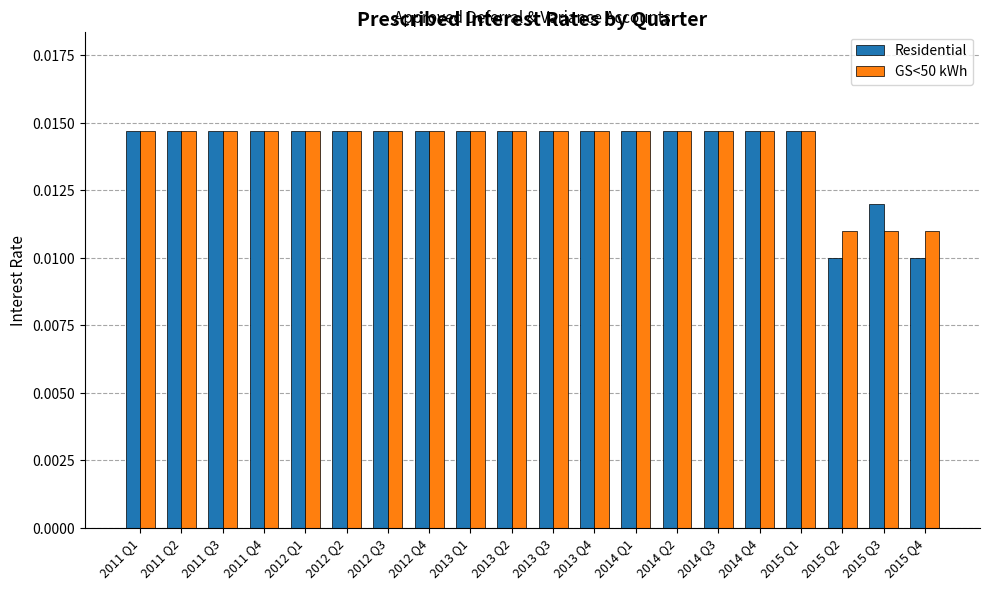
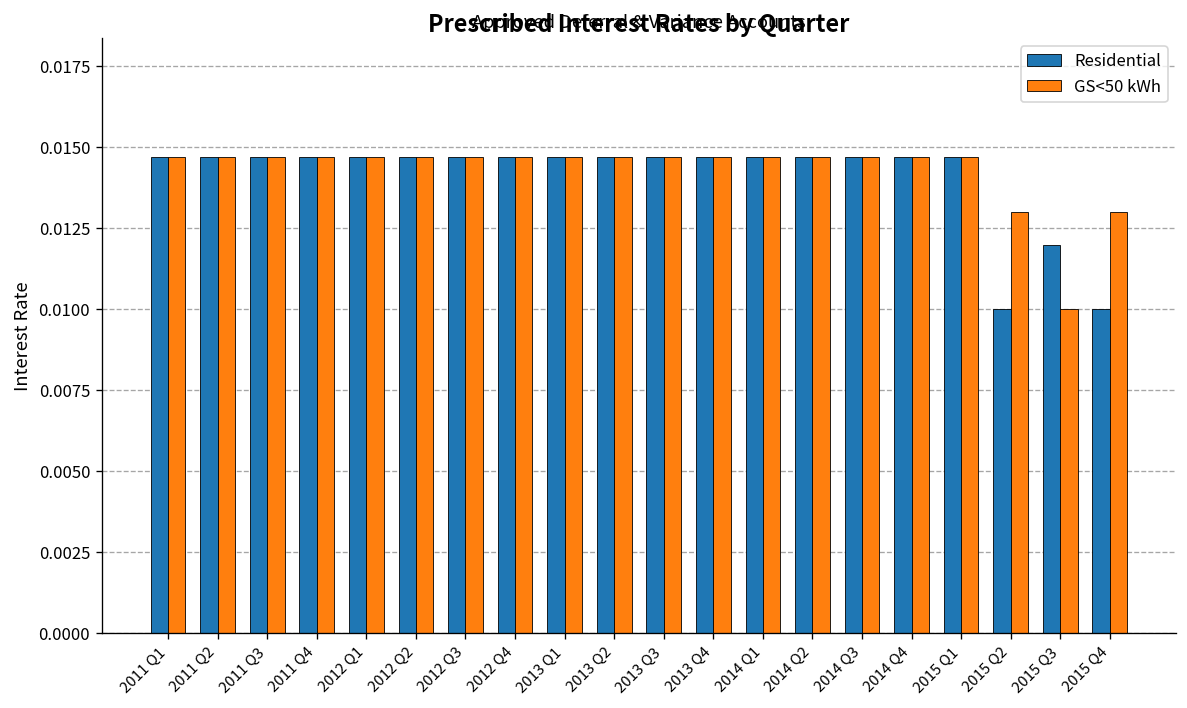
  {
    "Residential": {
      "2011 Q1": 0.0147,
      "2011 Q2": 0.0147,
      "2011 Q3": 0.0147,
      "2011 Q4": 0.0147,
      "2012 Q1": 0.0147,
      "2012 Q2": 0.0147,
      "2012 Q3": 0.0147,
      "2012 Q4": 0.0147,
      "2013 Q1": 0.0147,
      "2013 Q2": 0.0147,
      "2013 Q3": 0.0147,
      "2013 Q4": 0.0147,
      "2014 Q1": 0.0147,
      "2014 Q2": 0.0147,
      "2014 Q3": 0.0147,
      "2014 Q4": 0.0147,
      "2015 Q1": 0.0147,
      "2015 Q2": 0.010,
      "2015 Q3": 0.012,
      "2015 Q4": 0.010
    },
    "GS<50 kWh": {
      "2011 Q1": 0.0147,
      "2011 Q2": 0.0147,
      "2011 Q3": 0.0147,
      "2011 Q4": 0.0147,
      "2012 Q1": 0.0147,
      "2012 Q2": 0.0147,
      "2012 Q3": 0.0147,
      "2012 Q4": 0.0147,
      "2013 Q1": 0.0147,
      "2013 Q2": 0.0147,
      "2013 Q3": 0.0147,
      "2013 Q4": 0.0147,
      "2014 Q1": 0.0147,
      "2014 Q2": 0.0147,
      "2014 Q3": 0.0147,
      "2014 Q4": 0.0147,
      "2015 Q1": 0.0147,
-     "2015 Q2": 0.011,
-     "2015 Q3": 0.011,
-     "2015 Q4": 0.011
+     "2015 Q2": 0.013,
+     "2015 Q3": 0.010,
+     "2015 Q4": 0.013
    }
  }
